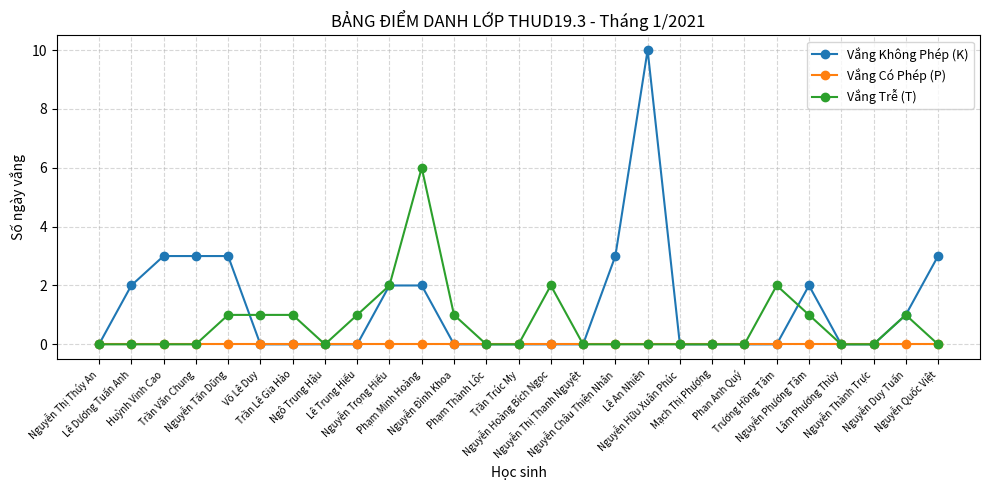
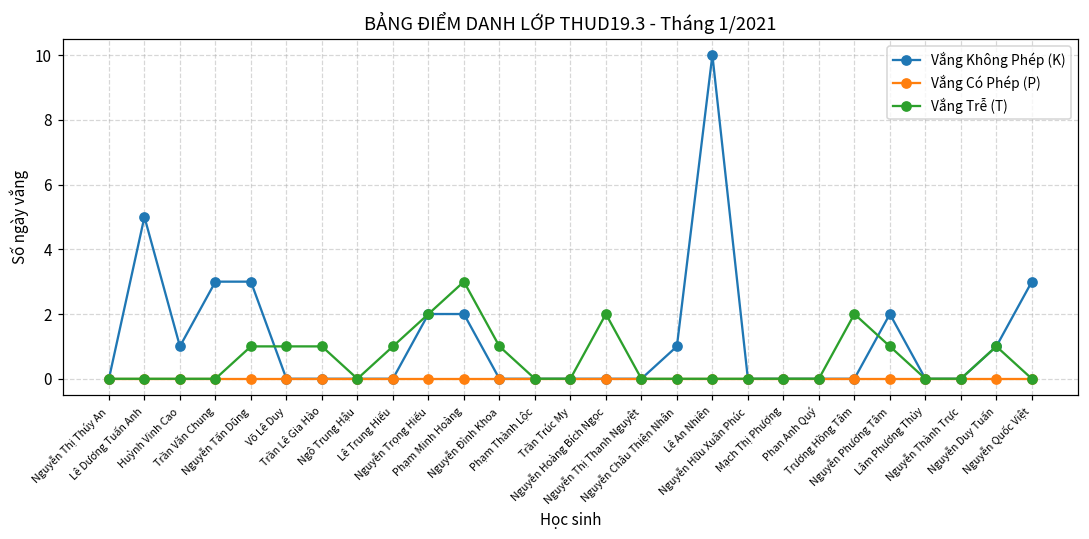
  {
    "Vắng Không Phép (K)": {
-     "Lê Dương Tuấn Anh": 2,
-     "Huỳnh Vinh Cao": 3,
+     "Lê Dương Tuấn Anh": 5,
+     "Huỳnh Vinh Cao": 1,
      "Trần Văn Chung": 3,
      "Nguyễn Tấn Dũng": 3,
      "Phạm Minh Hoàng": 2,
-     "Nguyễn Châu Thiện Nhân": 3,
+     "Nguyễn Châu Thiện Nhân": 1,
      "Lê An Nhiên": 10,
      "Nguyễn Phương Tâm": 2,
      "Nguyễn Quốc Việt": 3
    },
    "Vắng Có Phép (P)": {
      "Nguyễn Tấn Dũng": 0,
      "Nguyễn Trọng Hiếu": 0,
      "Phạm Minh Hoàng": 0,
      "Nguyễn Phương Tâm": 0,
      "Nguyễn Duy Tuấn": 0
    },
    "Vắng Trễ (T)": {
      "Nguyễn Tấn Dũng": 1,
      "Võ Lê Duy": 1,
      "Trần Lê Gia Hào": 1,
      "Lê Trung Hiếu": 1,
-     "Phạm Minh Hoàng": 6,
+     "Phạm Minh Hoàng": 3,
      "Nguyễn Đình Khoa": 1,
      "Nguyễn Hoàng Bích Ngọc": 2,
      "Trương Hồng Tâm": 2,
      "Nguyễn Phương Tâm": 1
    }
  }
